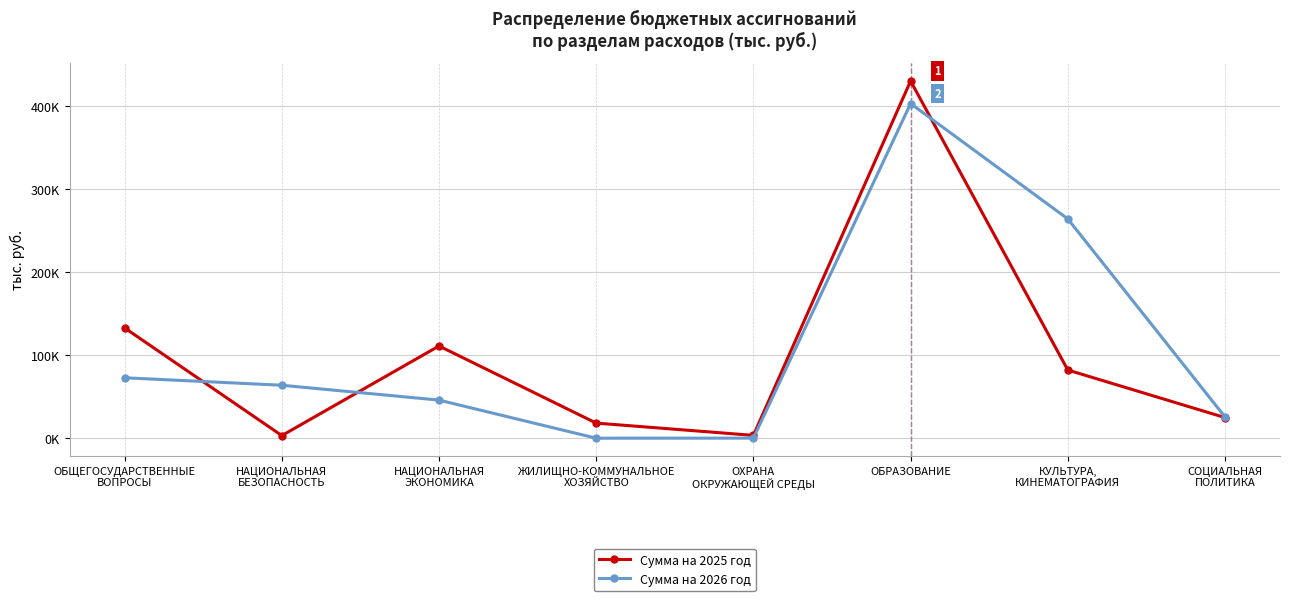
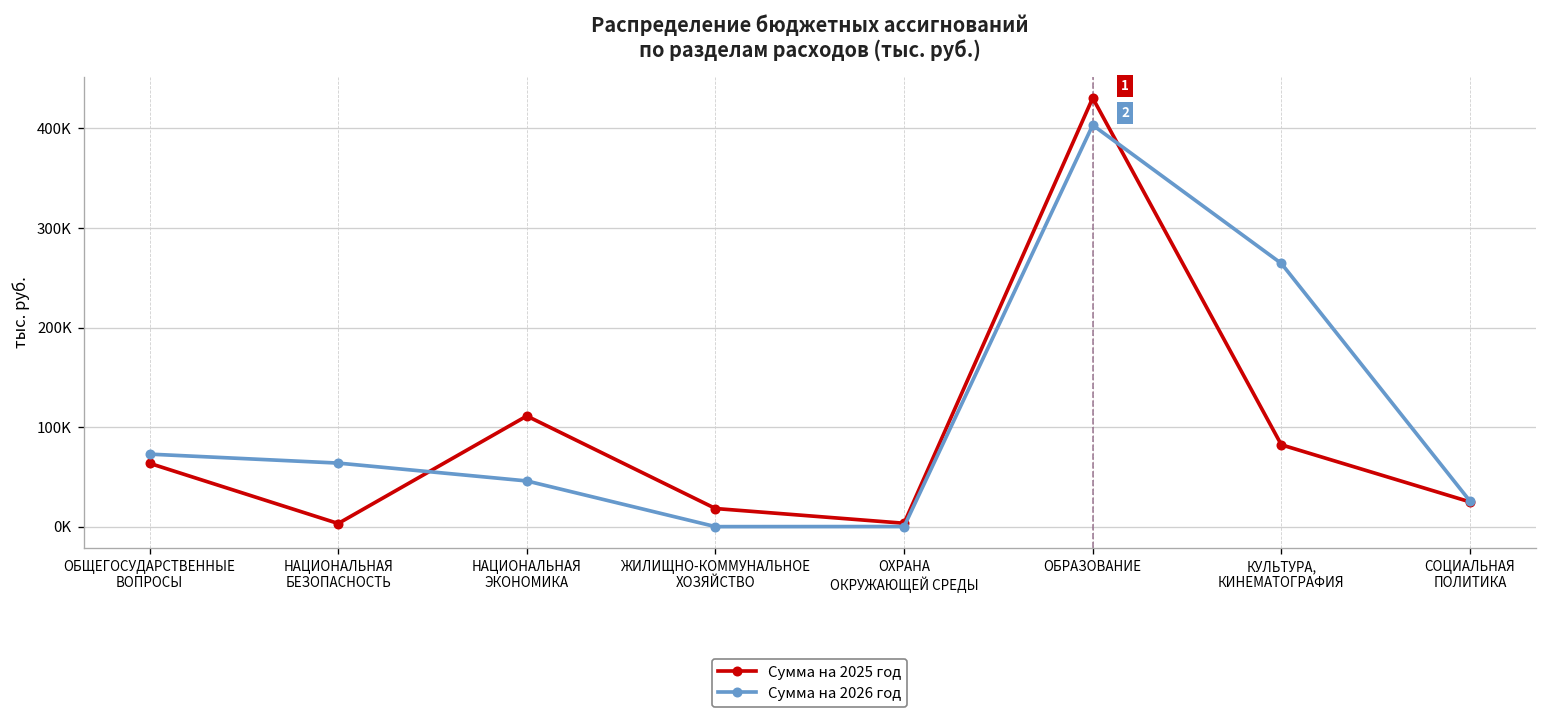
  {
    "Сумма на 2025 год": {
-     "ОБЩЕГОСУДАРСТВЕННЫЕ ВОПРОСЫ": 130000,
+     "ОБЩЕГОСУДАРСТВЕННЫЕ ВОПРОСЫ": 60000,
      "НАЦИОНАЛЬНАЯ БЕЗОПАСНОСТЬ": 0,
      "НАЦИОНАЛЬНАЯ ЭКОНОМИКА": 110000,
      "ЖИЛИЩНО-КОММУНАЛЬНОЕ ХОЗЯЙСТВО": 20000,
      "ОХРАНА ОКРУЖАЮЩЕЙ СРЕДЫ": 0,
      "КУЛЬТУРА, КИНЕМАТОГРАФИЯ": 80000
    },
    "Сумма на 2026 год": {
      "ОБЩЕГОСУДАРСТВЕННЫЕ ВОПРОСЫ": 70000,
      "НАЦИОНАЛЬНАЯ БЕЗОПАСНОСТЬ": 60000,
      "НАЦИОНАЛЬНАЯ ЭКОНОМИКА": 50000,
      "ЖИЛИЩНО-КОММУНАЛЬНОЕ ХОЗЯЙСТВО": 0,
      "ОХРАНА ОКРУЖАЮЩЕЙ СРЕДЫ": 0,
      "КУЛЬТУРА, КИНЕМАТОГРАФИЯ": 260000
    }
  }
